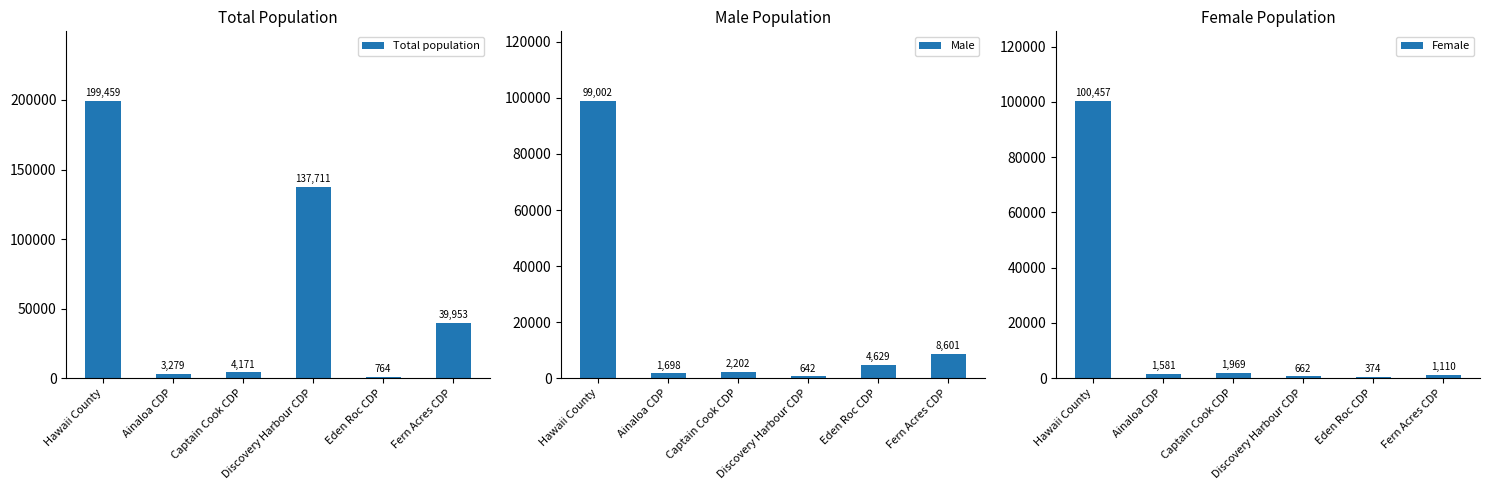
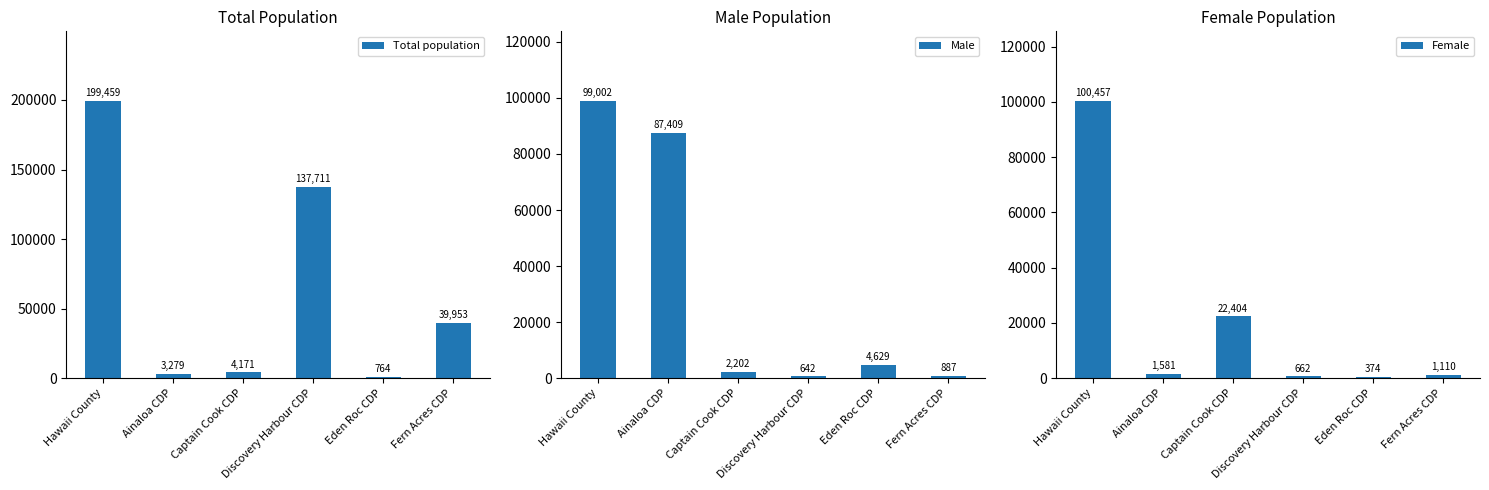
  {
    "Total Population": {
      "Hawaii County": "199,459",
      "Ainaloa CDP": "3,279",
      "Captain Cook CDP": "4,171",
      "Discovery Harbour CDP": "137,711",
      "Eden Roc CDP": "764",
      "Fern Acres CDP": "39,953"
    },
    "Male Population": {
      "Hawaii County": "99,002",
-     "Ainaloa CDP": "1,698",
+     "Ainaloa CDP": "87,409",
      "Captain Cook CDP": "2,202",
      "Discovery Harbour CDP": "642",
      "Eden Roc CDP": "4,629",
-     "Fern Acres CDP": "8,601"
+     "Fern Acres CDP": "887"
    },
    "Female Population": {
      "Hawaii County": "100,457",
      "Ainaloa CDP": "1,581",
-     "Captain Cook CDP": "1,969",
+     "Captain Cook CDP": "22,404",
      "Discovery Harbour CDP": "662",
      "Eden Roc CDP": "374",
      "Fern Acres CDP": "1,110"
    }
  }
